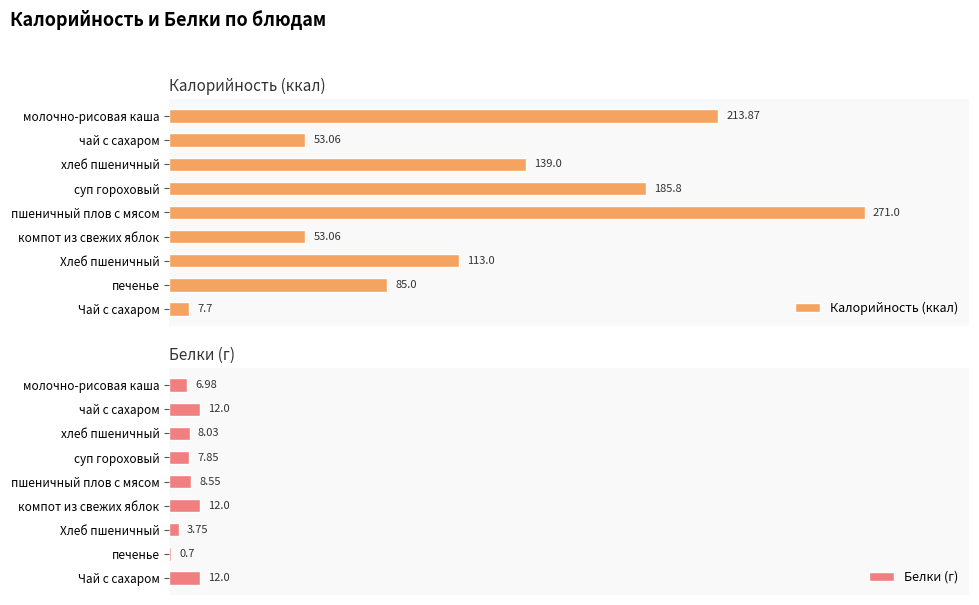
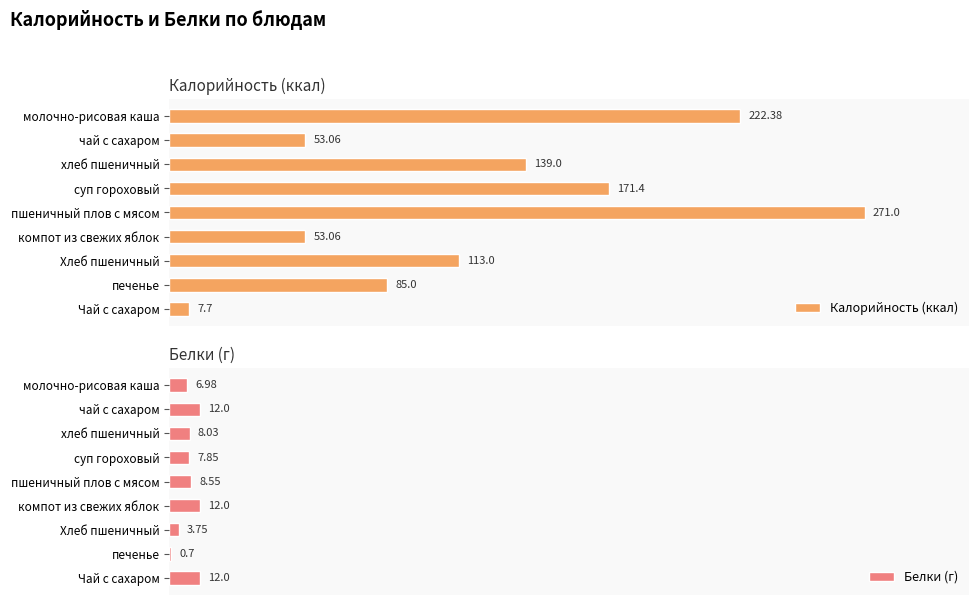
  {
    "Калорийность (ккал)": {
-     "молочно-рисовая каша": 213.87,
+     "молочно-рисовая каша": 222.38,
      "чай с сахаром": 53.06,
      "хлеб пшеничный": 139.0,
-     "суп гороховый": 185.8,
+     "суп гороховый": 171.4,
      "пшеничный плов с мясом": 271.0,
      "компот из свежих яблок": 53.06,
      "Хлеб пшеничный": 113.0,
      "печенье": 85.0,
      "Чай с сахаром": 7.7
    },
    "Белки (г)": {
      "молочно-рисовая каша": 6.98,
      "чай с сахаром": 12.0,
      "хлеб пшеничный": 8.03,
      "суп гороховый": 7.85,
      "пшеничный плов с мясом": 8.55,
      "компот из свежих яблок": 12.0,
      "Хлеб пшеничный": 3.75,
      "печенье": 0.7,
      "Чай с сахаром": 12.0
    }
  }
